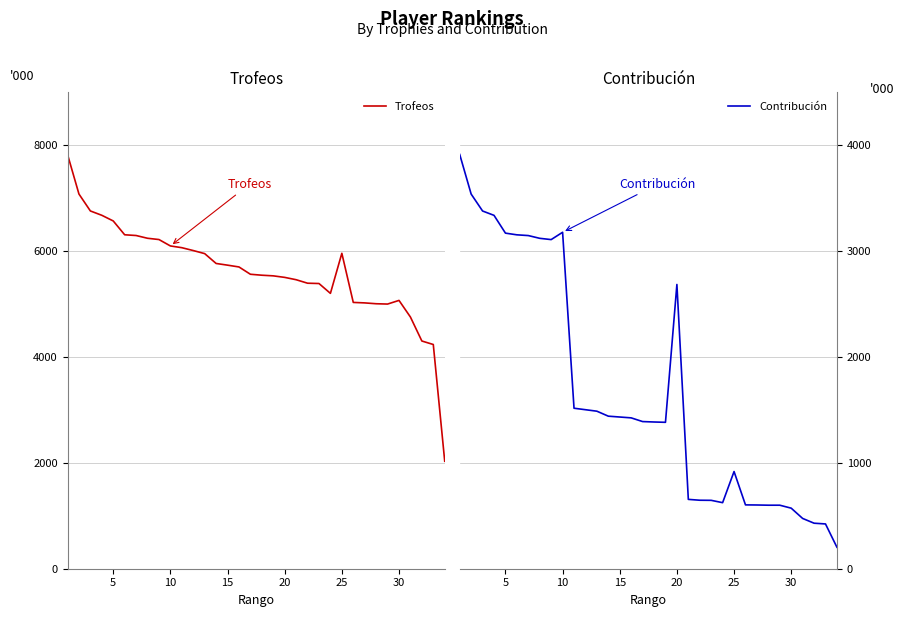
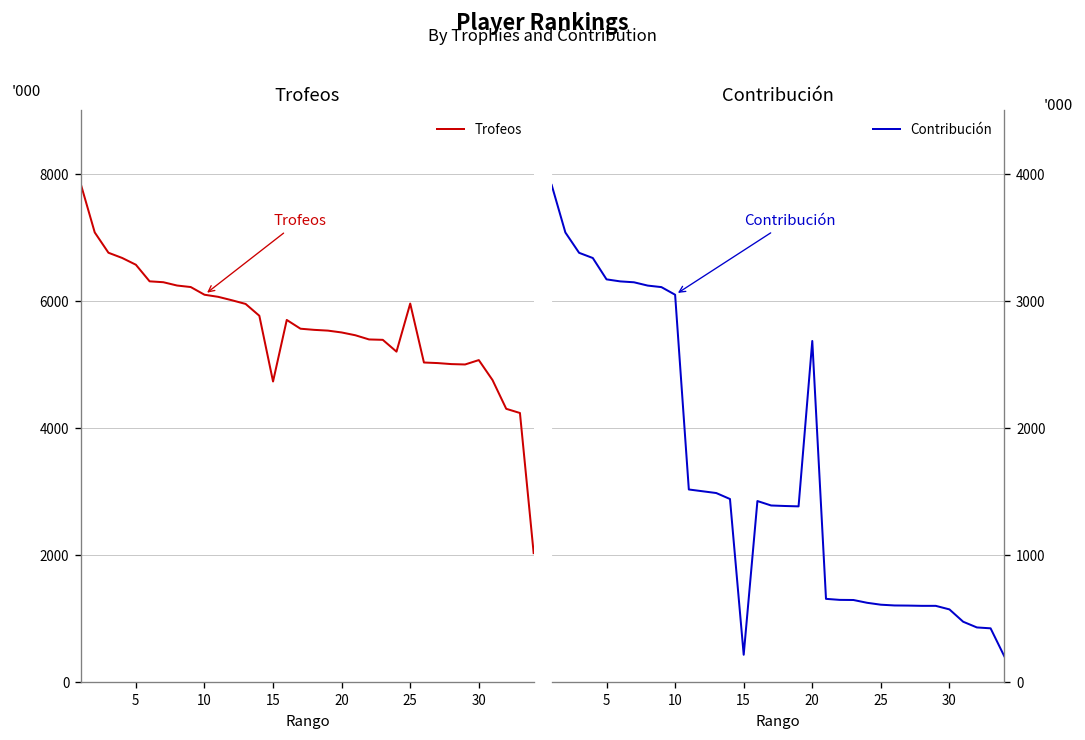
  {
    "Trofeos": {
      "5": 6600,
      "10": 6100,
-     "15": 5700,
+     "15": 4700,
      "20": 5500,
      "25": 6000,
      "30": 5100
    },
    "Contribución": {
      "5": 3170,
-     "10": 3180,
-     "15": 1430,
+     "10": 3050,
+     "15": 220,
      "20": 2690,
-     "25": 920,
+     "25": 610,
      "30": 570
    }
  }
